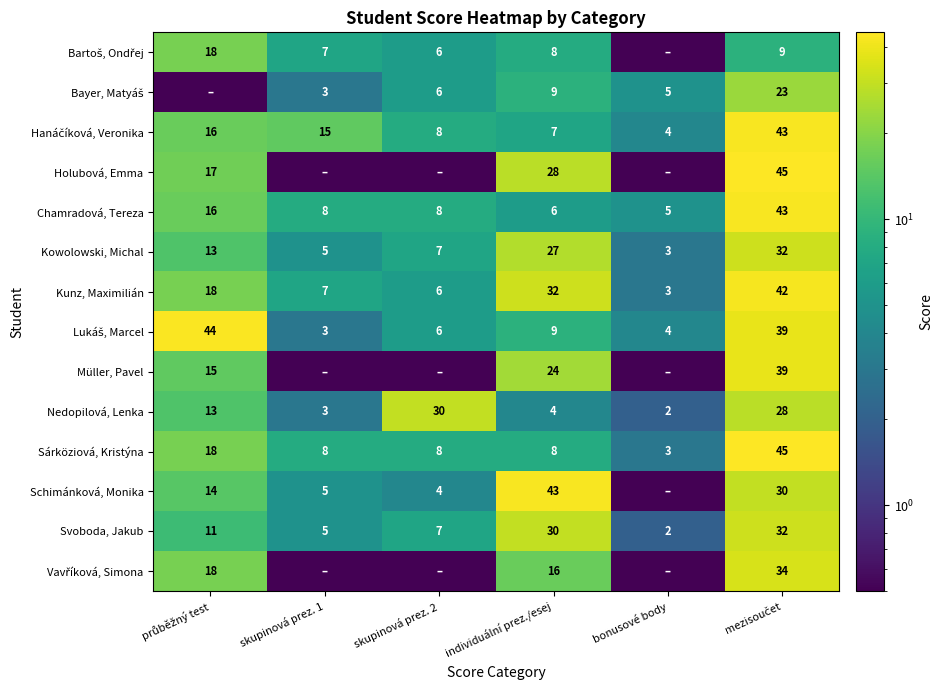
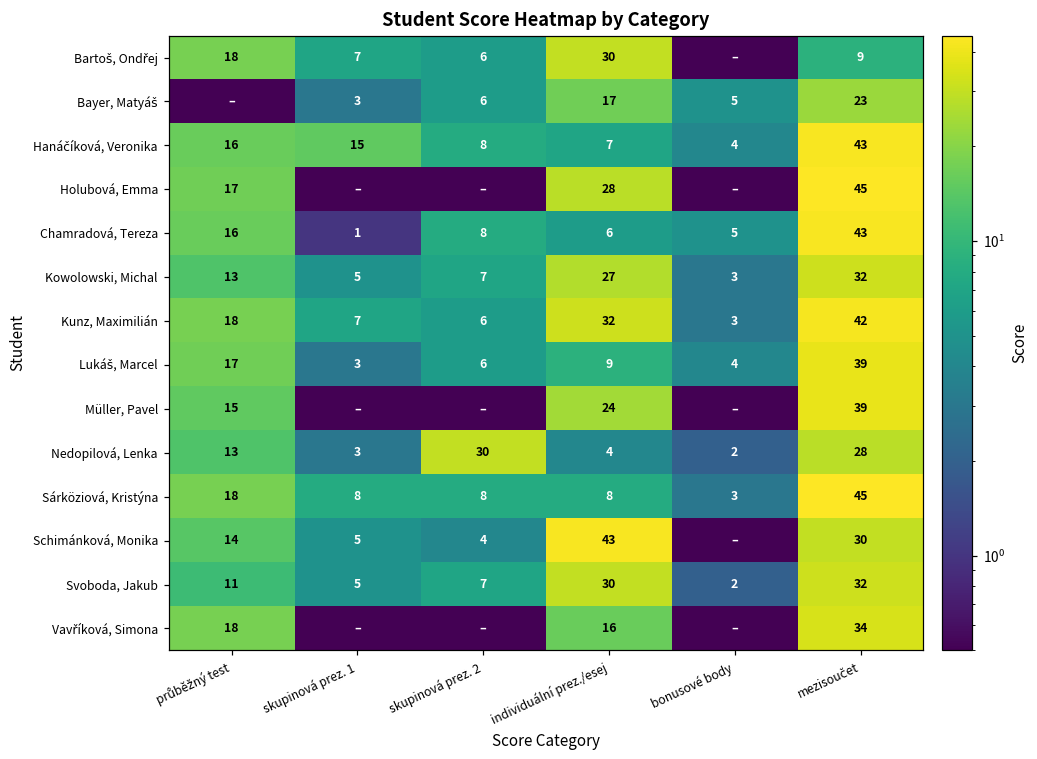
  {
    "Bartoš, Ondřej": {
      "průběžný test": 18,
      "skupinová prez. 1": 7,
      "skupinová prez. 2": 6,
-     "individuální prez./esej": 8,
+     "individuální prez./esej": 30,
      "mezisoučet": 9
    },
    "Bayer, Matyáš": {
      "skupinová prez. 1": 3,
      "skupinová prez. 2": 6,
-     "individuální prez./esej": 9,
+     "individuální prez./esej": 17,
      "bonusové body": 5,
      "mezisoučet": 23
    },
    "Hanáčíková, Veronika": {
      "průběžný test": 16,
      "skupinová prez. 1": 15,
      "skupinová prez. 2": 8,
      "individuální prez./esej": 7,
      "bonusové body": 4,
      "mezisoučet": 43
    },
    "Holubová, Emma": {
      "průběžný test": 17,
      "individuální prez./esej": 28,
      "mezisoučet": 45
    },
    "Chamradová, Tereza": {
      "průběžný test": 16,
-     "skupinová prez. 1": 8,
+     "skupinová prez. 1": 1,
      "skupinová prez. 2": 8,
      "individuální prez./esej": 6,
      "bonusové body": 5,
      "mezisoučet": 43
    },
    "Kowolowski, Michal": {
      "průběžný test": 13,
      "skupinová prez. 1": 5,
      "skupinová prez. 2": 7,
      "individuální prez./esej": 27,
      "bonusové body": 3,
      "mezisoučet": 32
    },
    "Kunz, Maximilián": {
      "průběžný test": 18,
      "skupinová prez. 1": 7,
      "skupinová prez. 2": 6,
      "individuální prez./esej": 32,
      "bonusové body": 3,
      "mezisoučet": 42
    },
    "Lukáš, Marcel": {
-     "průběžný test": 44,
+     "průběžný test": 17,
      "skupinová prez. 1": 3,
      "skupinová prez. 2": 6,
      "individuální prez./esej": 9,
      "bonusové body": 4,
      "mezisoučet": 39
    },
    "Müller, Pavel": {
      "průběžný test": 15,
      "individuální prez./esej": 24,
      "mezisoučet": 39
    },
    "Nedopilová, Lenka": {
      "průběžný test": 13,
      "skupinová prez. 1": 3,
      "skupinová prez. 2": 30,
      "individuální prez./esej": 4,
      "bonusové body": 2,
      "mezisoučet": 28
    },
    "Sárköziová, Kristýna": {
      "průběžný test": 18,
      "skupinová prez. 1": 8,
      "skupinová prez. 2": 8,
      "individuální prez./esej": 8,
      "bonusové body": 3,
      "mezisoučet": 45
    },
    "Schimánková, Monika": {
      "průběžný test": 14,
      "skupinová prez. 1": 5,
      "skupinová prez. 2": 4,
      "individuální prez./esej": 43,
      "mezisoučet": 30
    },
    "Svoboda, Jakub": {
      "průběžný test": 11,
      "skupinová prez. 1": 5,
      "skupinová prez. 2": 7,
      "individuální prez./esej": 30,
      "bonusové body": 2,
      "mezisoučet": 32
    },
    "Vavříková, Simona": {
      "průběžný test": 18,
      "individuální prez./esej": 16,
      "mezisoučet": 34
    }
  }
